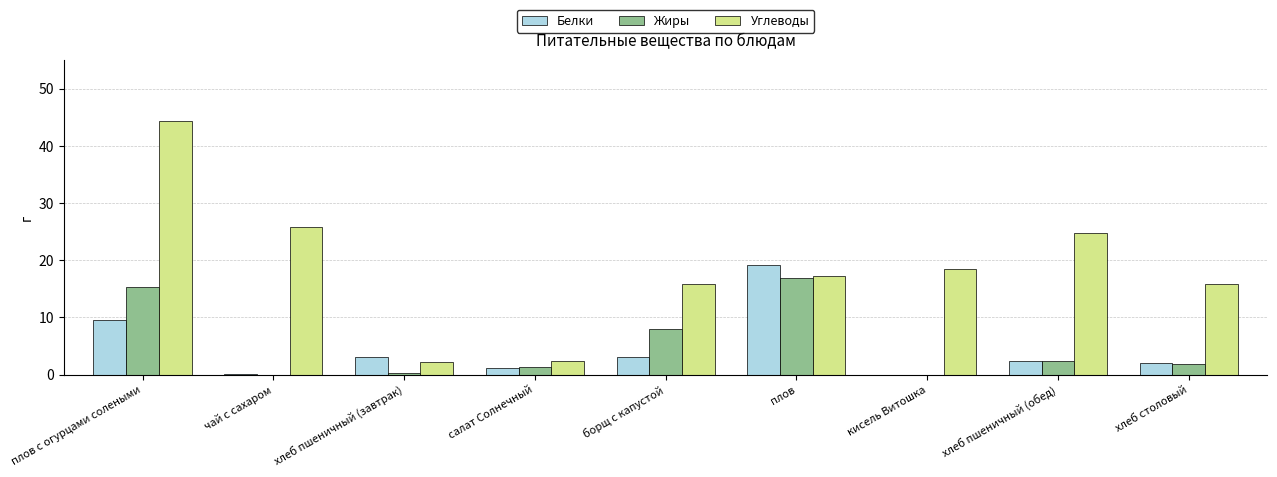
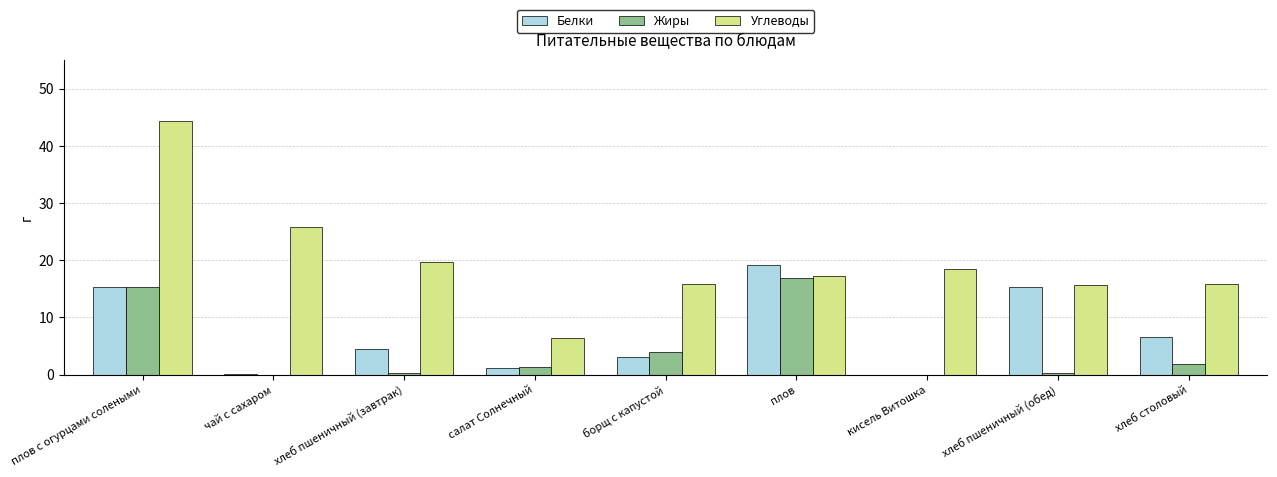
  {
    "Белки": {
-     "плов с огурцами солеными": 10,
-     "хлеб пшеничный (завтрак)": 3,
+     "плов с огурцами солеными": 15,
+     "хлеб пшеничный (завтрак)": 4,
      "салат Солнечный": 1,
      "борщ с капустой": 3,
      "плов": 19,
      "кисель Витошка": 0,
-     "хлеб пшеничный (обед)": 2,
-     "хлеб столовый": 2
+     "хлеб пшеничный (обед)": 15,
+     "хлеб столовый": 7
    },
    "Жиры": {
      "плов с огурцами солеными": 15,
      "чай с сахаром": 0,
      "салат Солнечный": 1,
-     "борщ с капустой": 8,
+     "борщ с капустой": 4,
      "плов": 17,
      "кисель Витошка": 0,
-     "хлеб пшеничный (обед)": 2,
+     "хлеб пшеничный (обед)": 0,
      "хлеб столовый": 2
    },
    "Углеводы": {
      "плов с огурцами солеными": 44,
      "чай с сахаром": 26,
-     "хлеб пшеничный (завтрак)": 2,
-     "салат Солнечный": 2,
+     "хлеб пшеничный (завтрак)": 20,
+     "салат Солнечный": 6,
      "борщ с капустой": 16,
      "плов": 17,
      "кисель Витошка": 18,
-     "хлеб пшеничный (обед)": 25,
+     "хлеб пшеничный (обед)": 16,
      "хлеб столовый": 16
    }
  }
